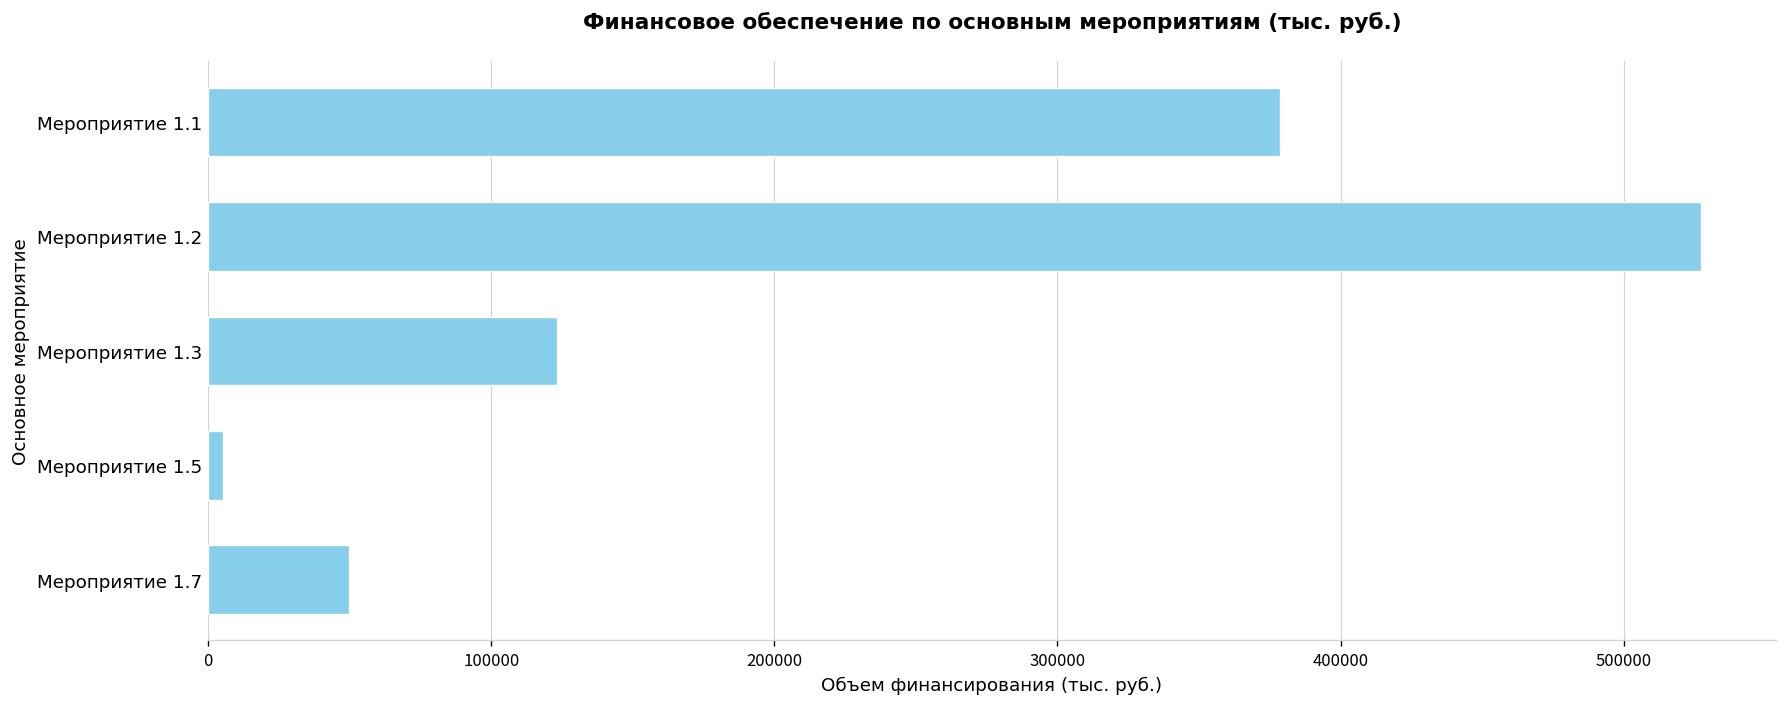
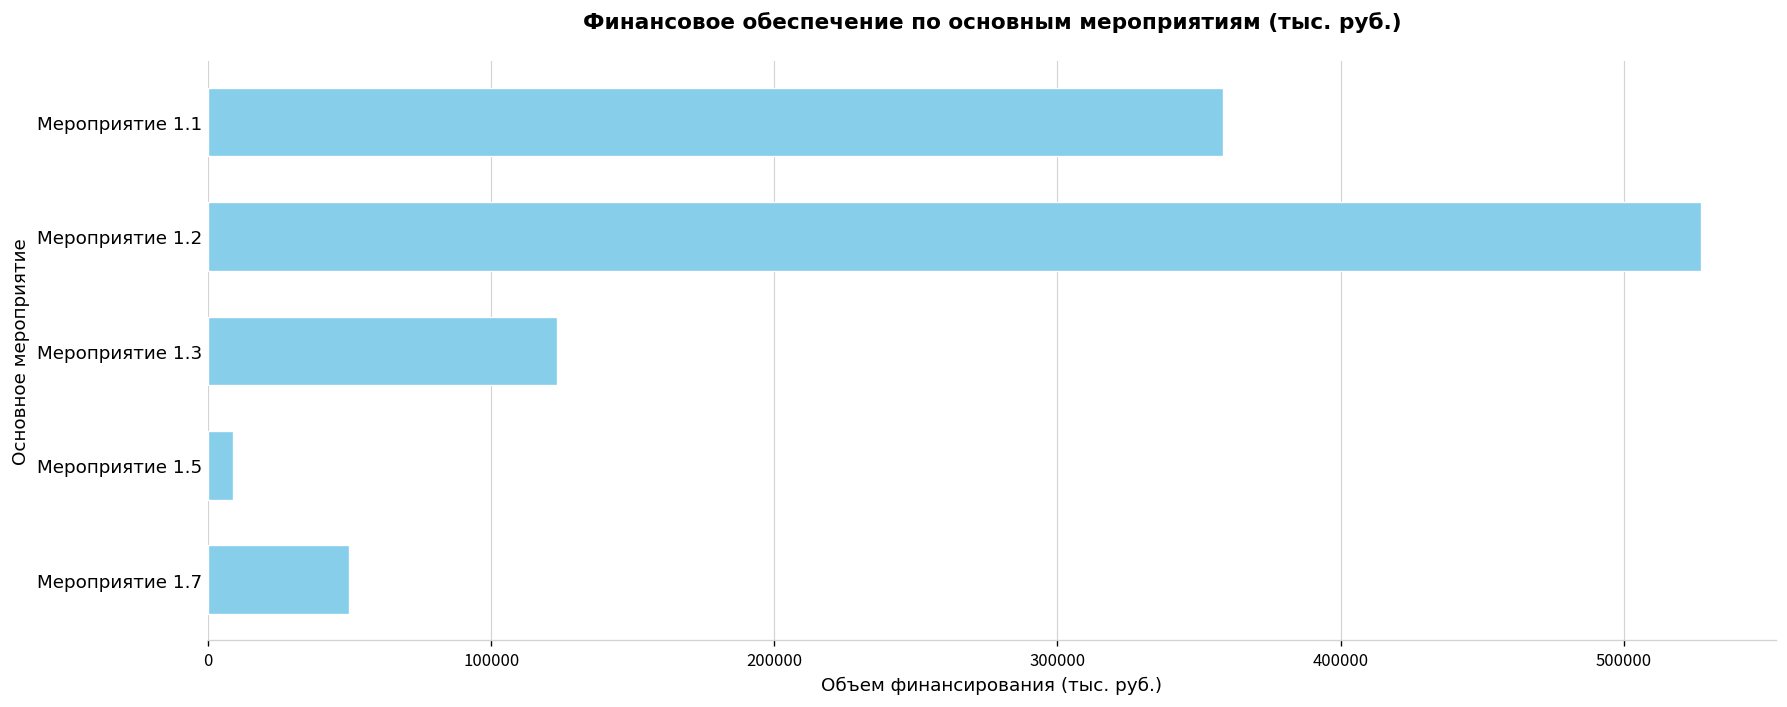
  {
-   "Мероприятие 1.1": 379000,
+   "Мероприятие 1.1": 359000,
    "Мероприятие 1.2": 527000,
    "Мероприятие 1.3": 123000,
-   "Мероприятие 1.5": 5000,
+   "Мероприятие 1.5": 9000,
    "Мероприятие 1.7": 50000
  }
